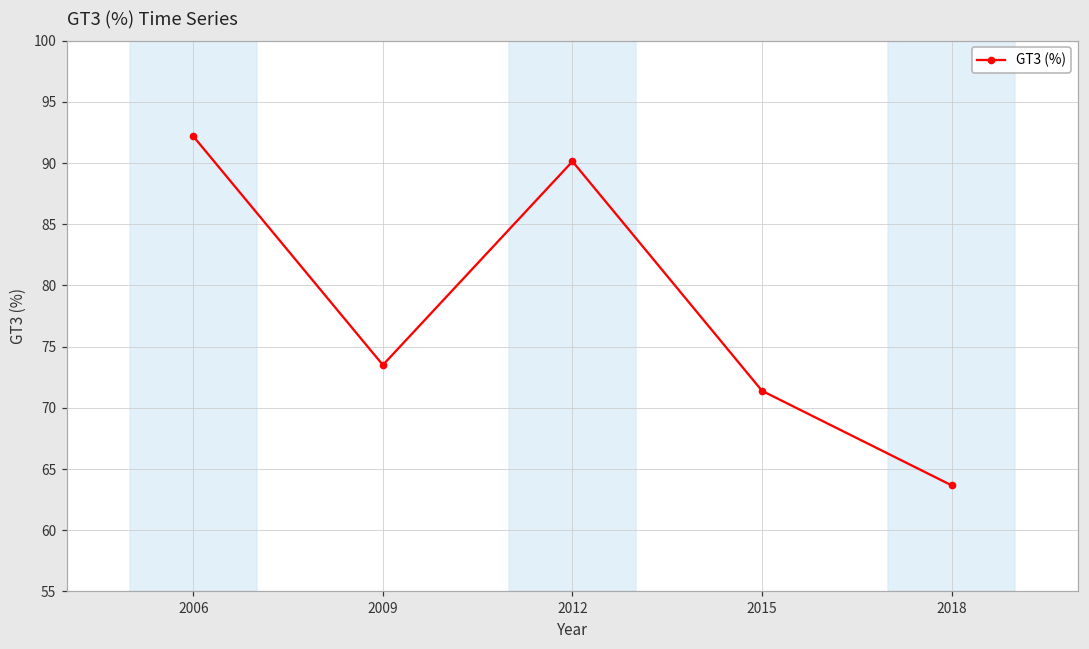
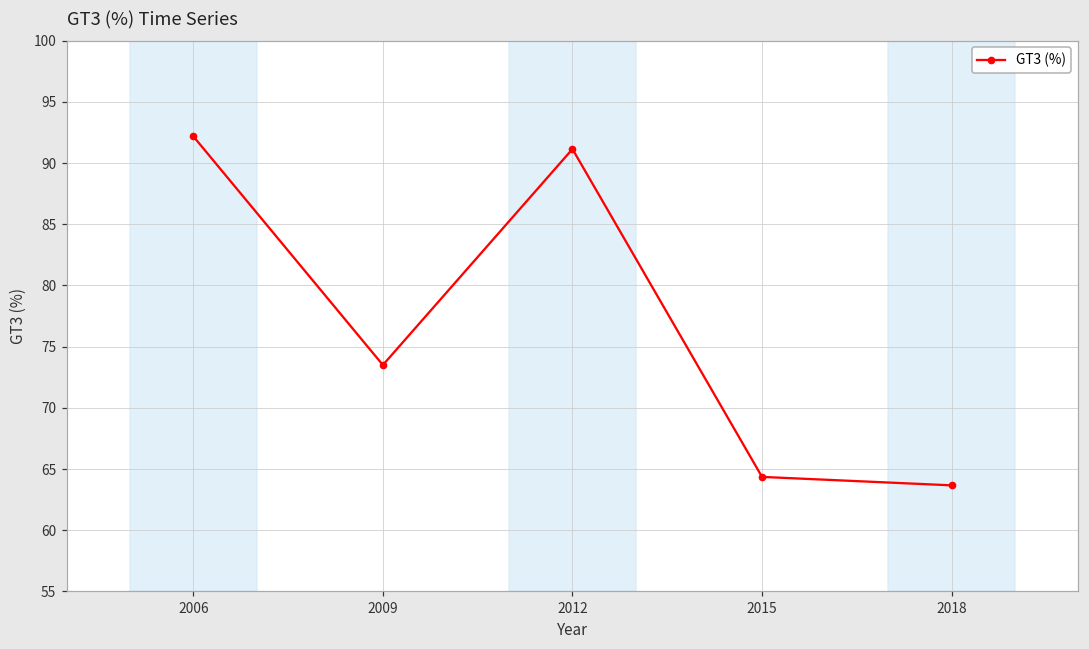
  {
    "2006": 92.2,
    "2009": 73.5,
-   "2012": 90.1,
-   "2015": 71.4,
+   "2012": 91.1,
+   "2015": 64.4,
    "2018": 63.7
  }
